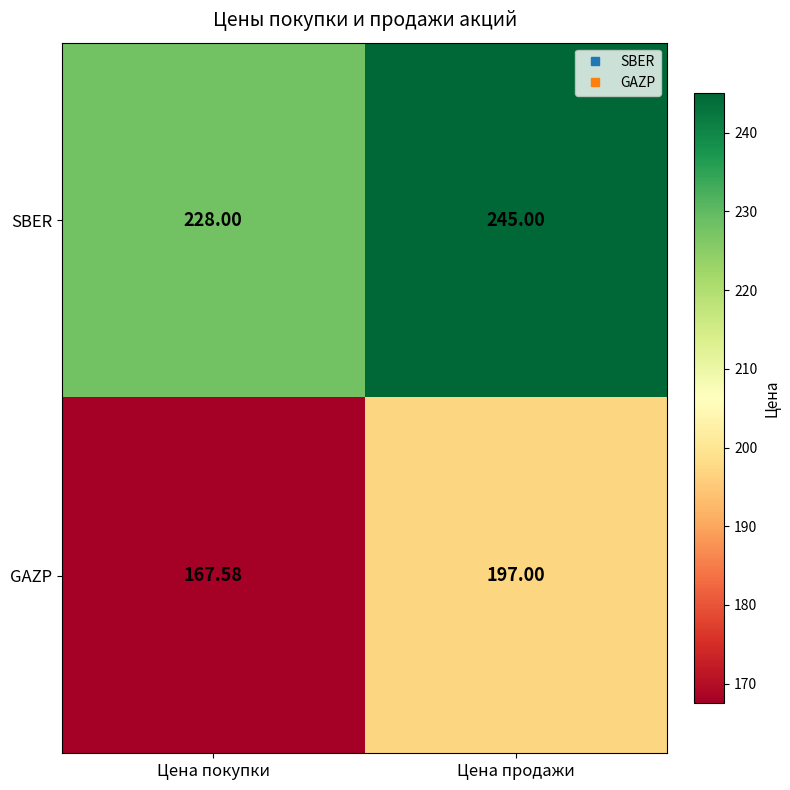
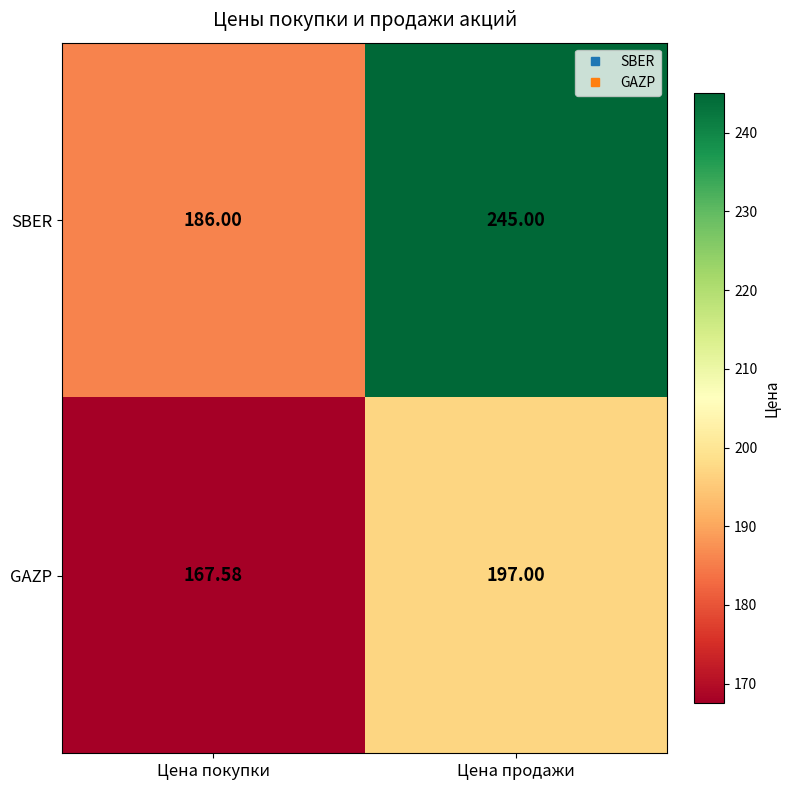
  {
    "SBER": {
-     "Цена покупки": 228.00,
+     "Цена покупки": 186.00,
      "Цена продажи": 245.00
    },
    "GAZP": {
      "Цена покупки": 167.58,
      "Цена продажи": 197.00
    }
  }
